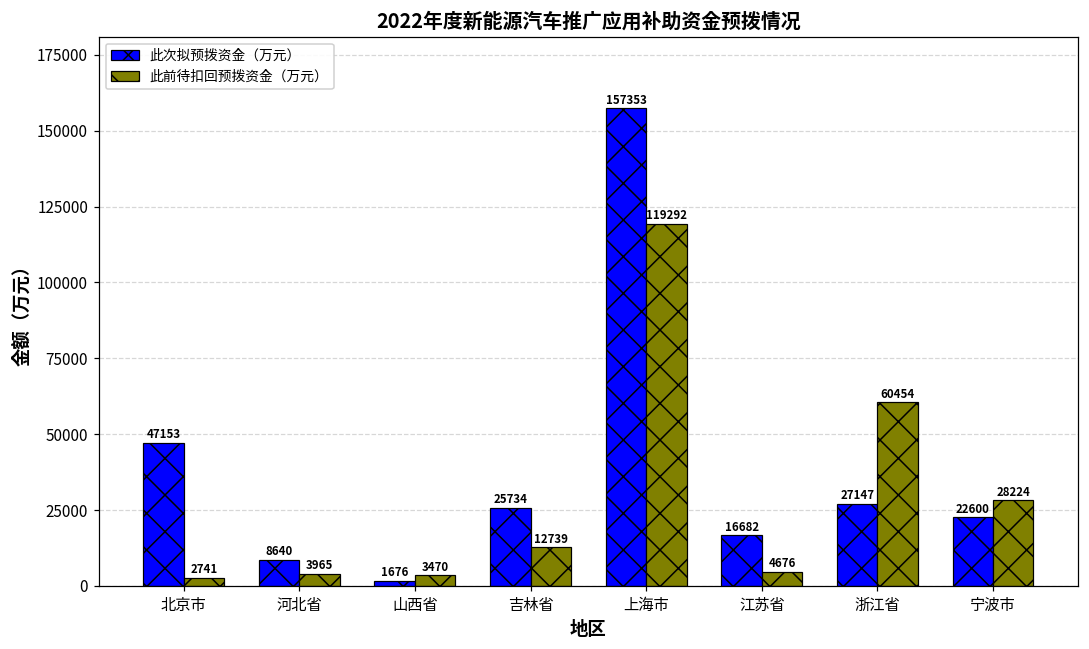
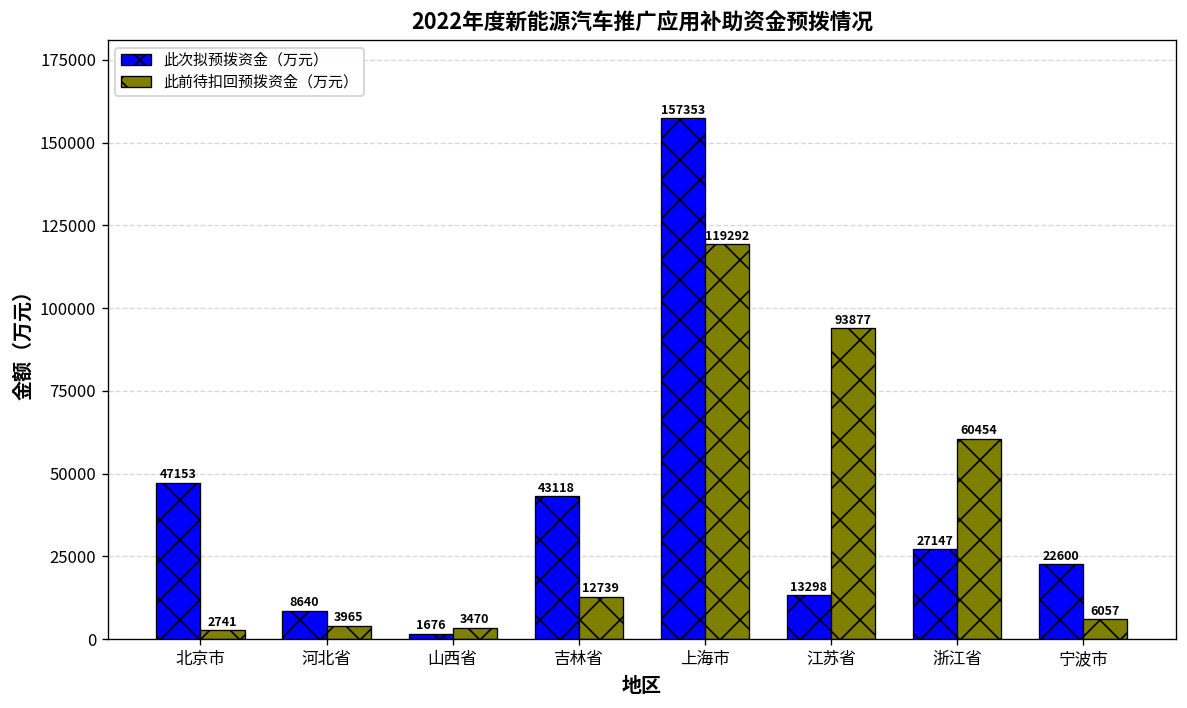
  {
    "此次拟预拨资金（万元）": {
      "北京市": 47153,
      "河北省": 8640,
      "山西省": 1676,
-     "吉林省": 25734,
+     "吉林省": 43118,
      "上海市": 157353,
-     "江苏省": 16682,
+     "江苏省": 13298,
      "浙江省": 27147,
      "宁波市": 22600
    },
    "此前待扣回预拨资金（万元）": {
      "北京市": 2741,
      "河北省": 3965,
      "山西省": 3470,
      "吉林省": 12739,
      "上海市": 119292,
-     "江苏省": 4676,
+     "江苏省": 93877,
      "浙江省": 60454,
-     "宁波市": 28224
+     "宁波市": 6057
    }
  }
